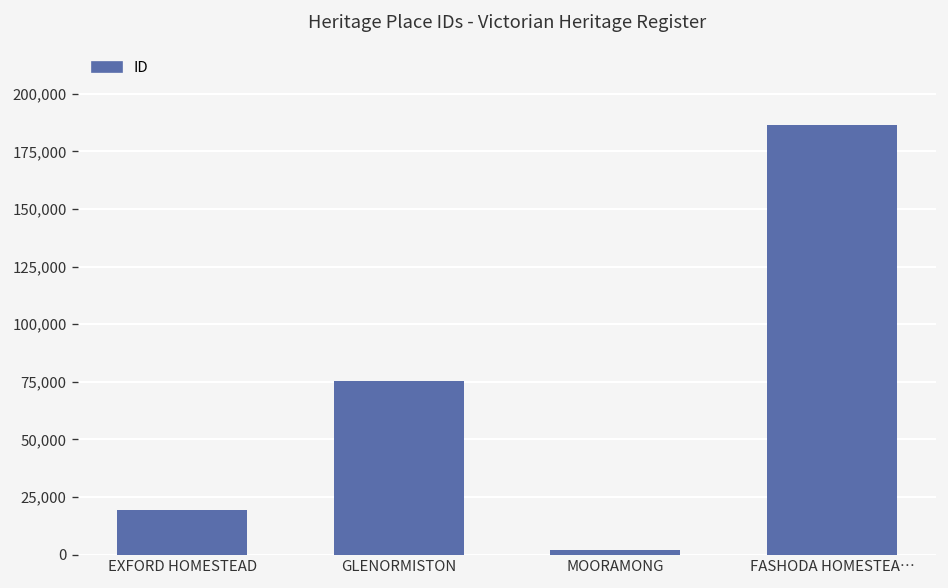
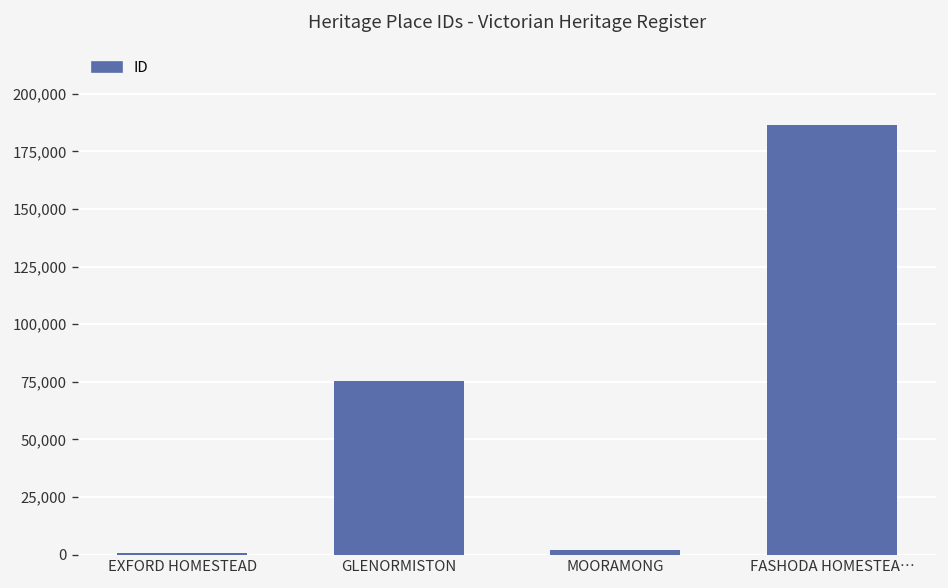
  {
-   "EXFORD HOMESTEAD": "19,000",
+   "EXFORD HOMESTEAD": "1,000",
    "GLENORMISTON": "75,000",
    "MOORAMONG": "2,000",
    "FASHODA HOMESTEA…": "186,000"
  }
